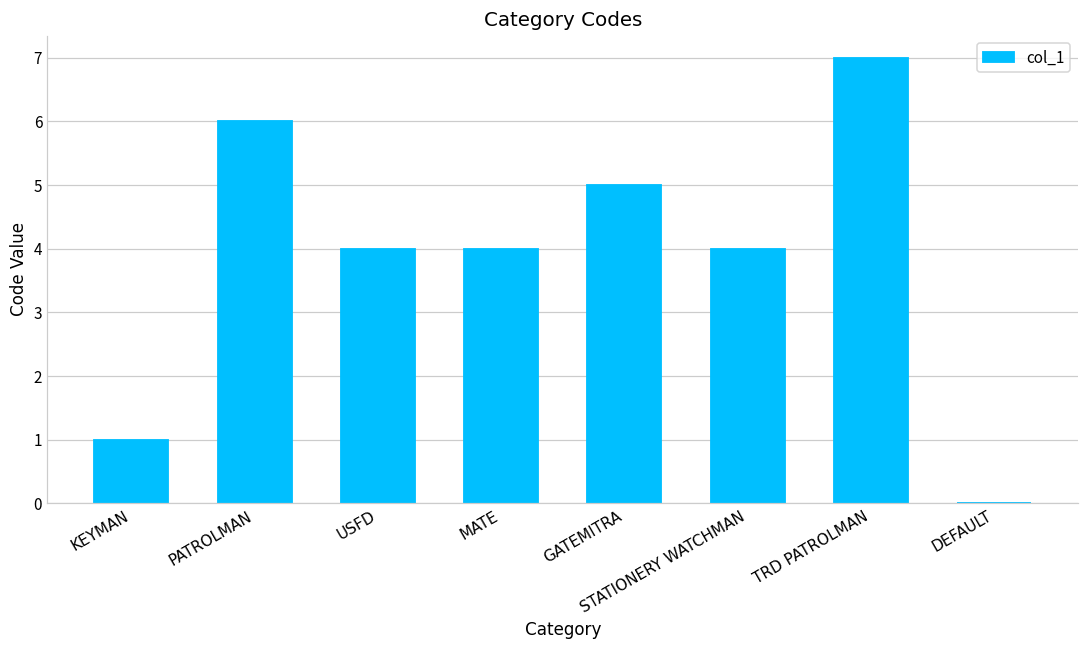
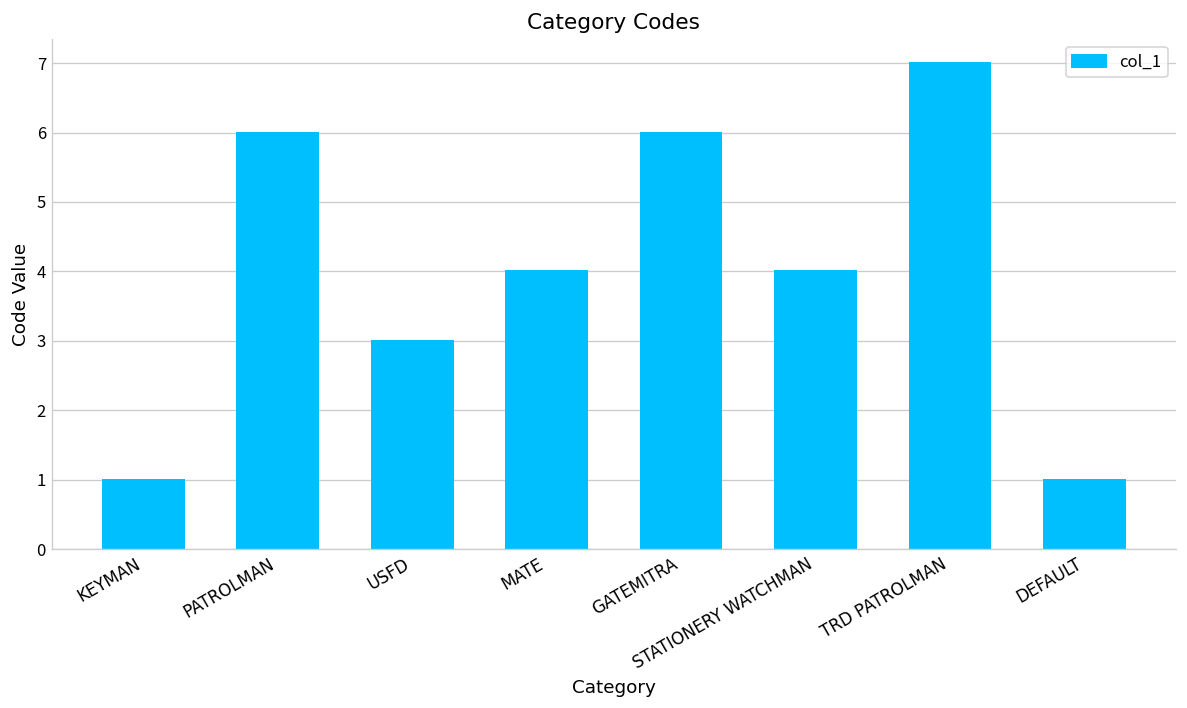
  {
    "KEYMAN": 1,
    "PATROLMAN": 6,
-   "USFD": 4,
+   "USFD": 3,
    "MATE": 4,
-   "GATEMITRA": 5,
+   "GATEMITRA": 6,
    "STATIONERY WATCHMAN": 4,
    "TRD PATROLMAN": 7,
-   "DEFAULT": 0
+   "DEFAULT": 1
  }
